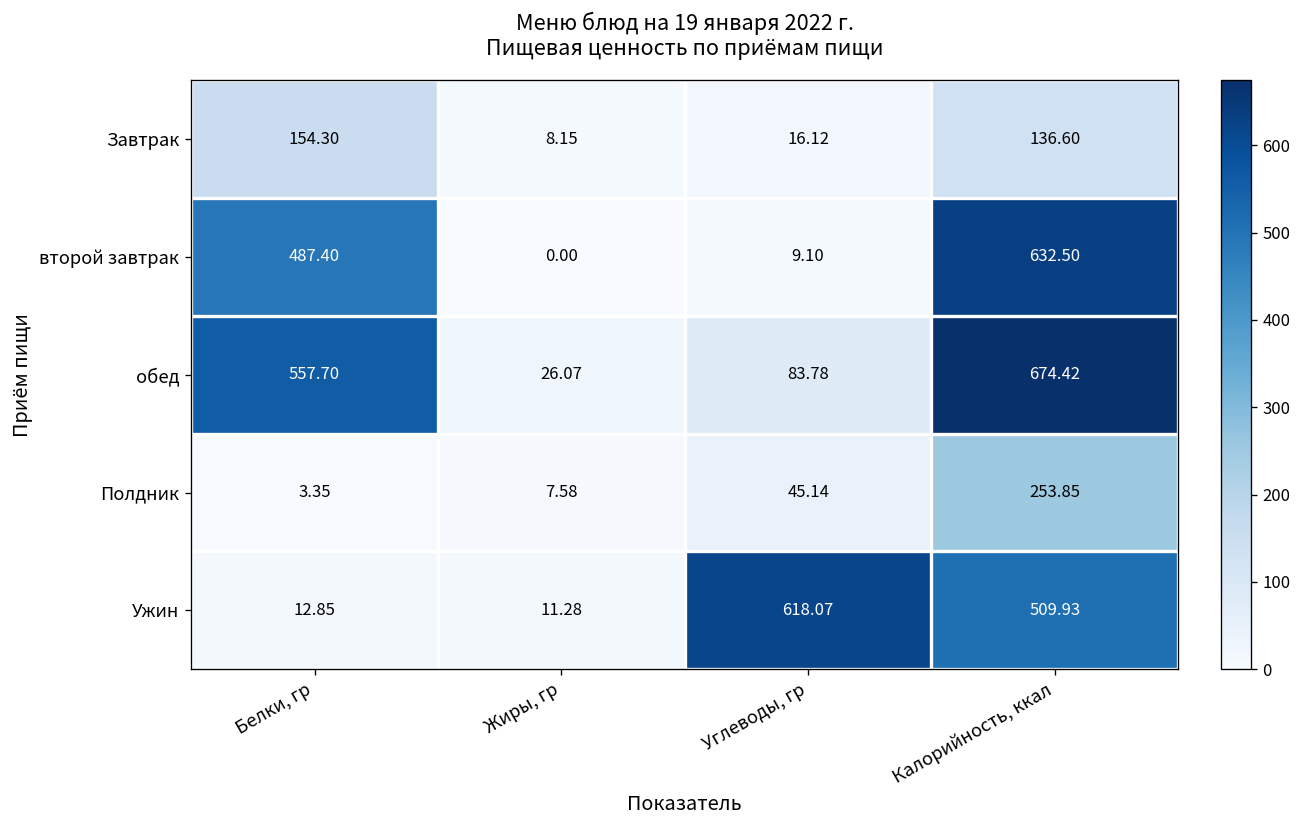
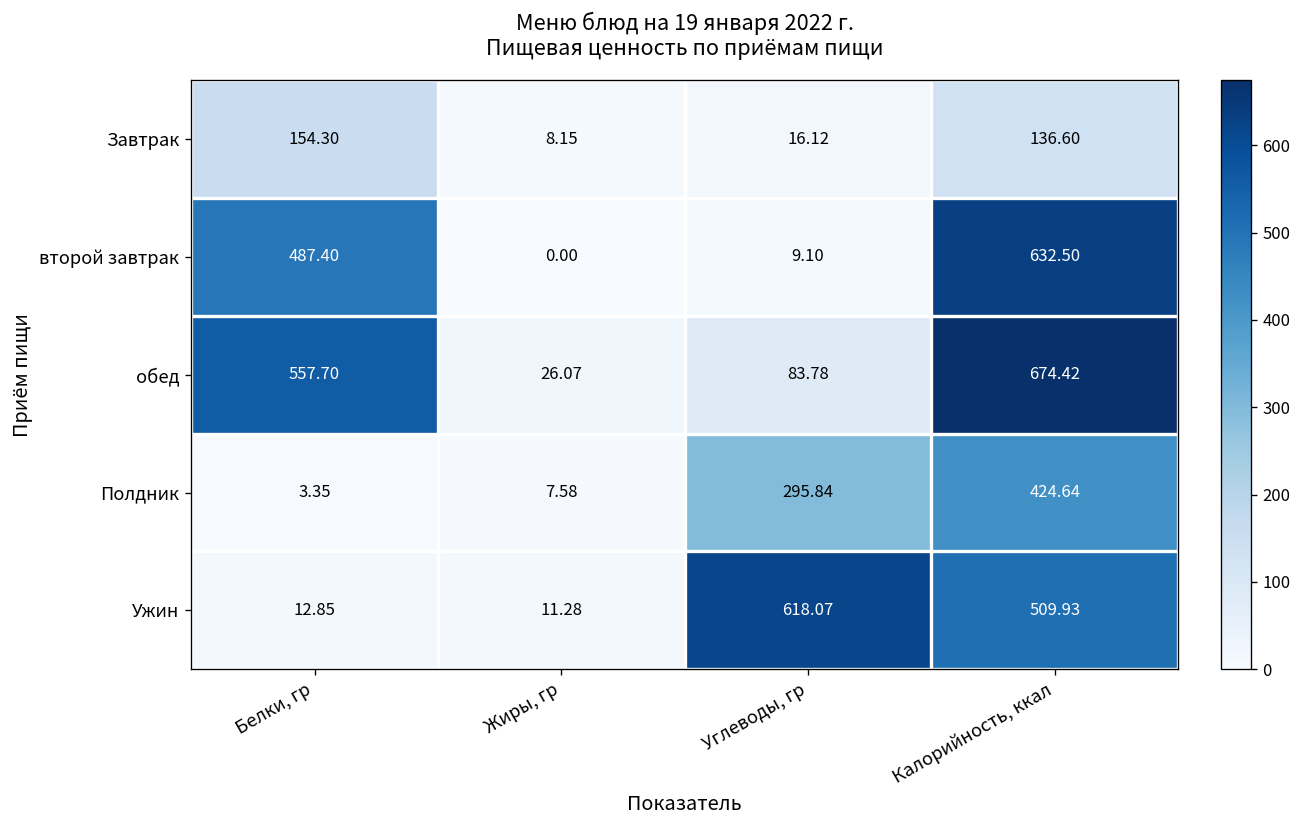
  {
    "Завтрак": {
      "Белки, гр": 154.30,
      "Жиры, гр": 8.15,
      "Углеводы, гр": 16.12,
      "Калорийность, ккал": 136.60
    },
    "второй завтрак": {
      "Белки, гр": 487.40,
      "Жиры, гр": 0.00,
      "Углеводы, гр": 9.10,
      "Калорийность, ккал": 632.50
    },
    "обед": {
      "Белки, гр": 557.70,
      "Жиры, гр": 26.07,
      "Углеводы, гр": 83.78,
      "Калорийность, ккал": 674.42
    },
    "Полдник": {
      "Белки, гр": 3.35,
      "Жиры, гр": 7.58,
-     "Углеводы, гр": 45.14,
-     "Калорийность, ккал": 253.85
+     "Углеводы, гр": 295.84,
+     "Калорийность, ккал": 424.64
    },
    "Ужин": {
      "Белки, гр": 12.85,
      "Жиры, гр": 11.28,
      "Углеводы, гр": 618.07,
      "Калорийность, ккал": 509.93
    }
  }
